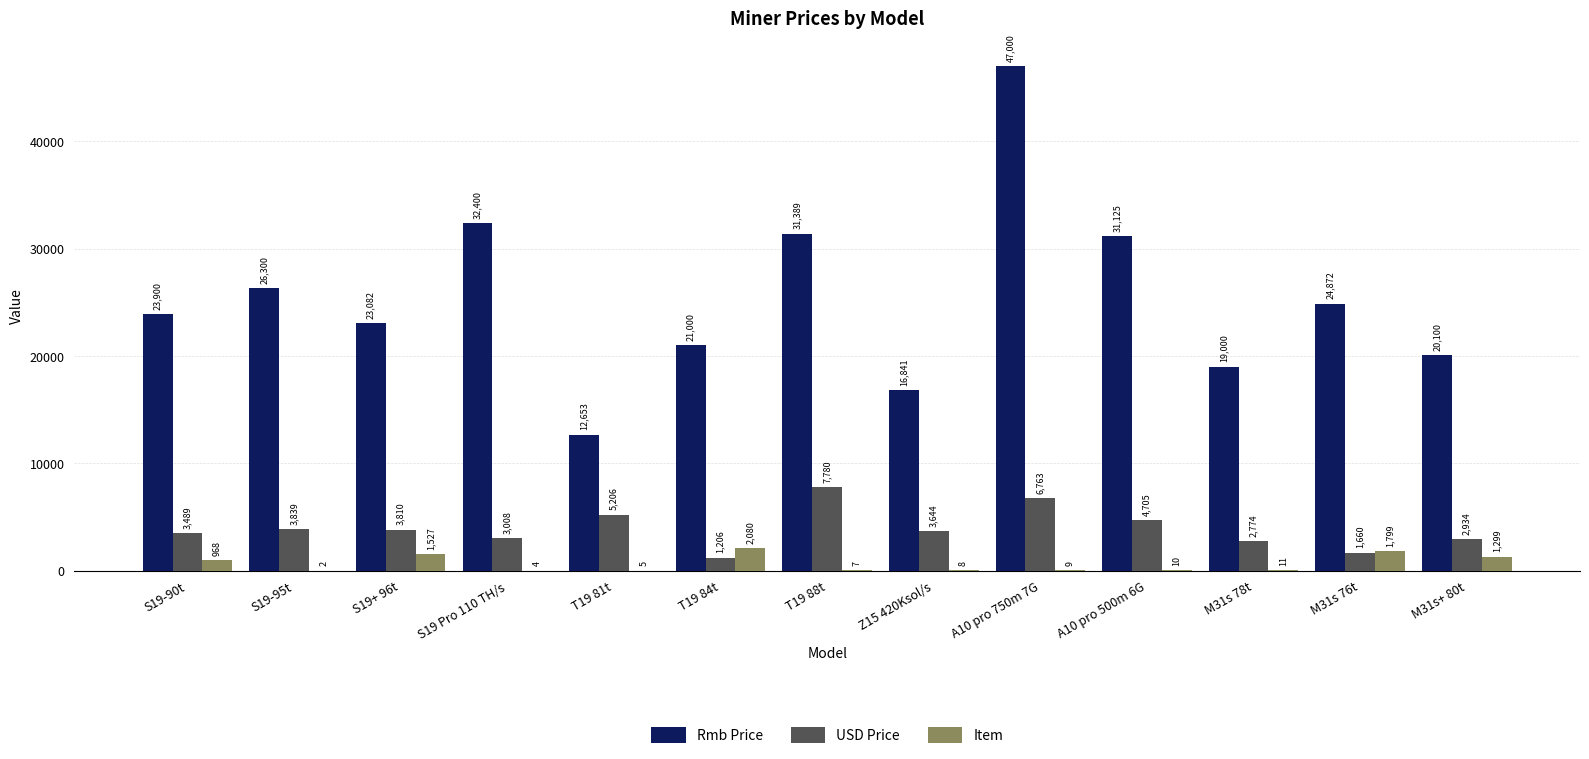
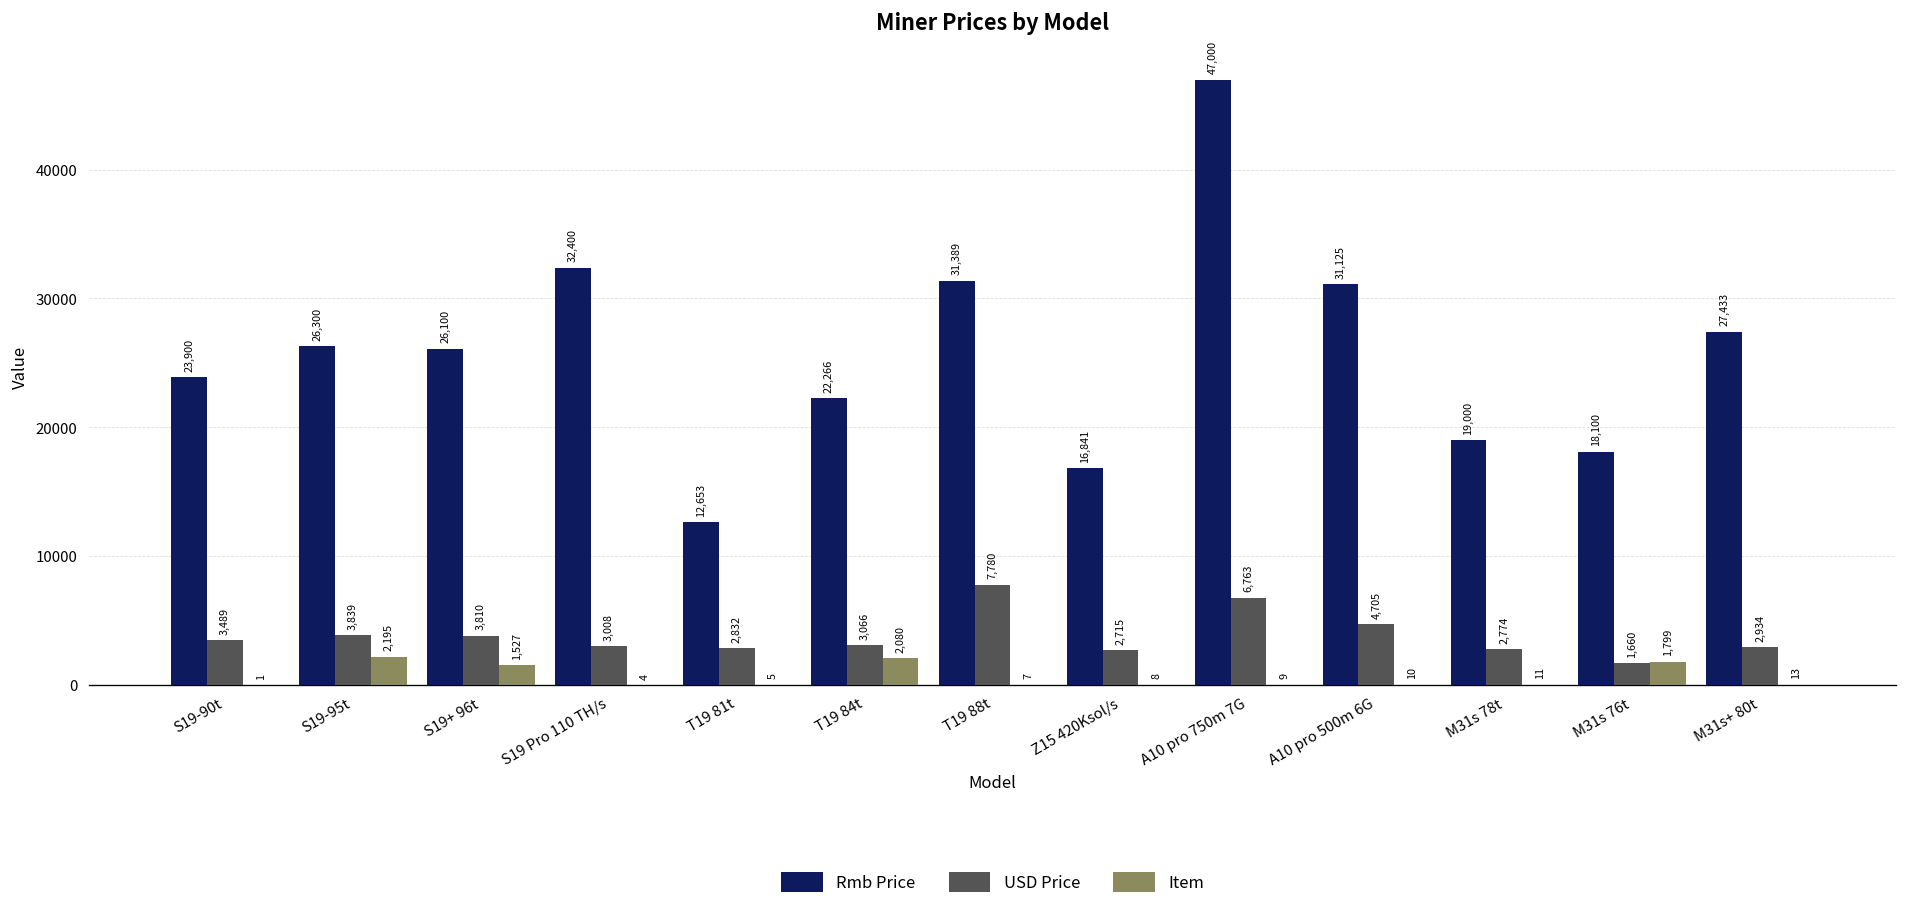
  {
    "Rmb Price": {
      "S19-90t": "23,900",
      "S19-95t": "26,300",
-     "S19+ 96t": "23,082",
+     "S19+ 96t": "26,100",
      "S19 Pro 110 TH/s": "32,400",
      "T19 81t": "12,653",
-     "T19 84t": "21,000",
+     "T19 84t": "22,266",
      "T19 88t": "31,389",
      "Z15 420Ksol/s": "16,841",
      "A10 pro 750m 7G": "47,000",
      "A10 pro 500m 6G": "31,125",
      "M31s 78t": "19,000",
-     "M31s 76t": "24,872",
-     "M31s+ 80t": "20,100"
+     "M31s 76t": "18,100",
+     "M31s+ 80t": "27,433"
    },
    "USD Price": {
      "S19-90t": "3,489",
      "S19-95t": "3,839",
      "S19+ 96t": "3,810",
      "S19 Pro 110 TH/s": "3,008",
-     "T19 81t": "5,206",
-     "T19 84t": "1,206",
+     "T19 81t": "2,832",
+     "T19 84t": "3,066",
      "T19 88t": "7,780",
-     "Z15 420Ksol/s": "3,644",
+     "Z15 420Ksol/s": "2,715",
      "A10 pro 750m 7G": "6,763",
      "A10 pro 500m 6G": "4,705",
      "M31s 78t": "2,774",
      "M31s 76t": "1,660",
      "M31s+ 80t": "2,934"
    },
    "Item": {
-     "S19-90t": "968",
-     "S19-95t": "2",
+     "S19-90t": "1",
+     "S19-95t": "2,195",
      "S19+ 96t": "1,527",
      "S19 Pro 110 TH/s": "4",
      "T19 81t": "5",
      "T19 84t": "2,080",
      "T19 88t": "7",
      "Z15 420Ksol/s": "8",
      "A10 pro 750m 7G": "9",
      "A10 pro 500m 6G": "10",
      "M31s 78t": "11",
      "M31s 76t": "1,799",
-     "M31s+ 80t": "1,299"
+     "M31s+ 80t": "13"
    }
  }
